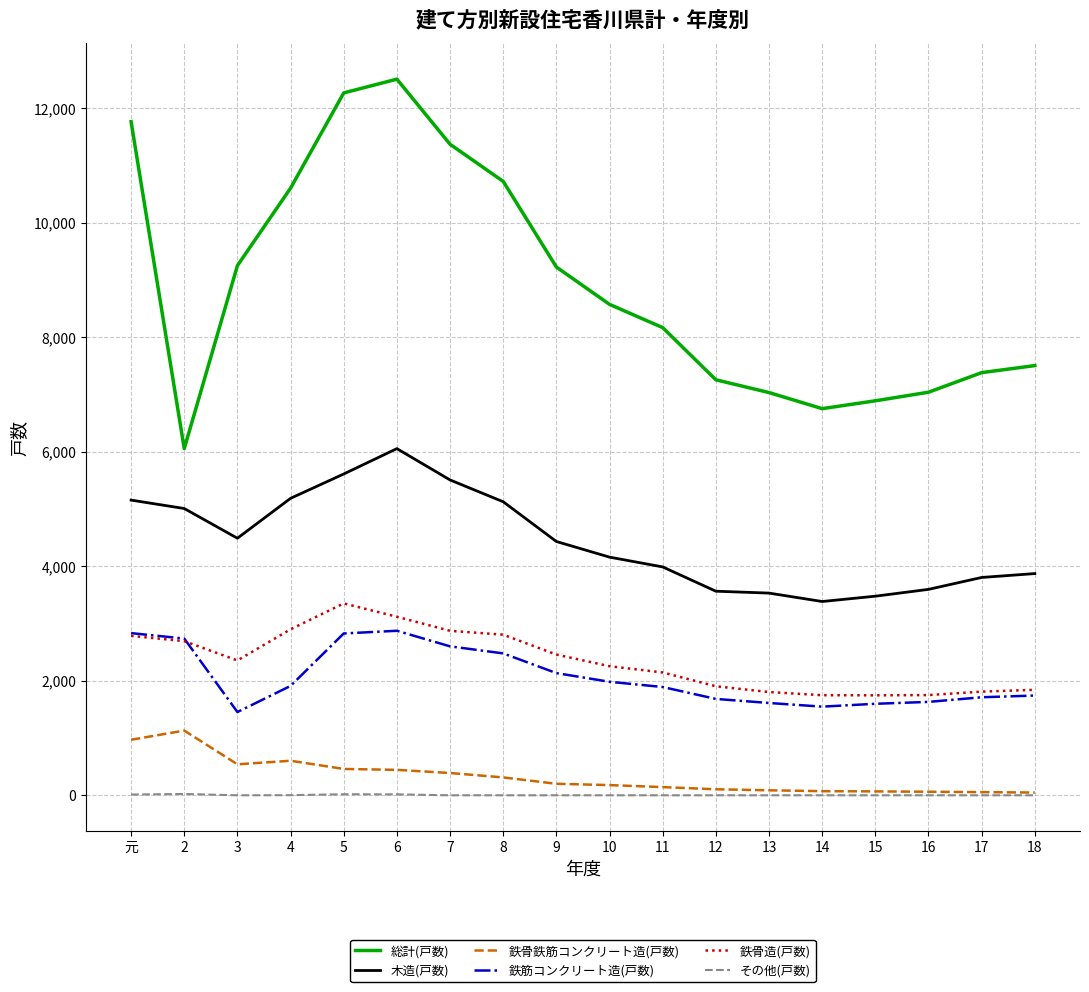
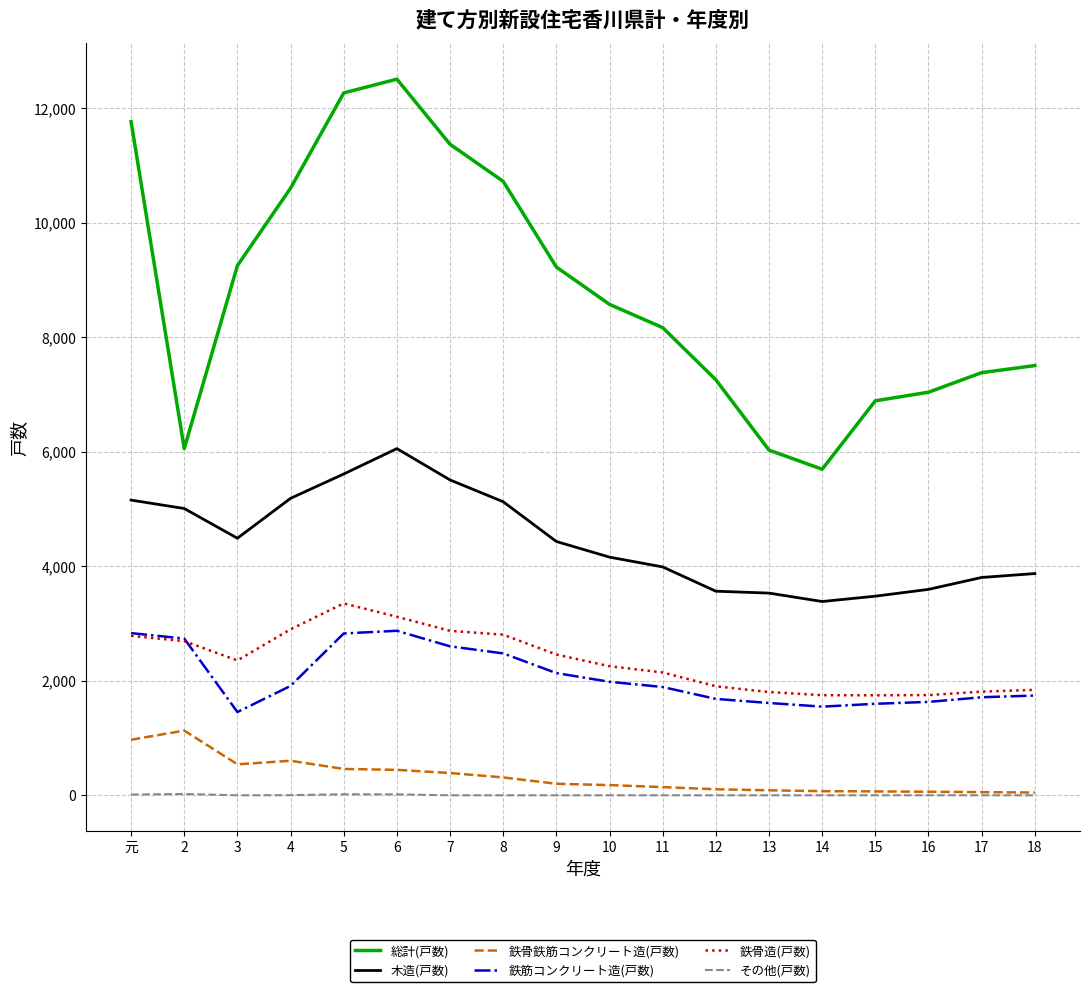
  {
    "総計(戸数)": {
      "元": "11,800",
      "2": "6,100",
      "3": "9,300",
      "4": "10,600",
      "5": "12,300",
      "6": "12,500",
      "7": "11,400",
      "8": "10,700",
      "9": "9,200",
      "10": "8,600",
      "11": "8,200",
      "12": "7,300",
-     "13": "7,000",
-     "14": "6,800",
+     "13": "6,000",
+     "14": "5,700",
      "15": "6,900",
      "16": "7,000",
      "17": "7,400",
      "18": "7,500"
    },
    "木造(戸数)": {
      "元": "5,200",
      "2": "5,000",
      "3": "4,500",
      "4": "5,200",
      "5": "5,600",
      "6": "6,100",
      "7": "5,500",
      "8": "5,100",
      "9": "4,400",
      "10": "4,200",
      "11": "4,000",
      "12": "3,600",
      "13": "3,500",
      "14": "3,400",
      "15": "3,500",
      "16": "3,600",
      "17": "3,800",
      "18": "3,900"
    },
    "鉄骨鉄筋コンクリート造(戸数)": {
      "元": "1,000",
      "2": "1,100",
      "3": "500",
      "4": "600",
      "5": "500",
      "6": "400",
      "7": "400",
      "8": "300",
      "9": "200",
      "10": "200",
      "11": "100",
      "12": "100",
      "13": "100",
      "14": "100",
      "15": "100",
      "16": "100",
      "17": "100",
      "18": "0"
    },
    "鉄筋コンクリート造(戸数)": {
      "元": "2,800",
      "3": "1,500",
      "4": "1,900",
      "5": "2,800",
      "6": "2,900",
      "7": "2,600",
      "8": "2,500",
      "9": "2,100",
      "10": "2,000",
      "11": "1,900",
      "12": "1,700",
      "13": "1,600",
      "14": "1,500",
      "15": "1,600",
      "16": "1,600",
      "17": "1,700",
      "18": "1,700"
    },
    "鉄骨造(戸数)": {
      "元": "2,800",
      "3": "2,400",
      "4": "2,900",
      "5": "3,400",
      "6": "3,100",
      "7": "2,900",
      "8": "2,800",
      "9": "2,500",
      "10": "2,300",
      "11": "2,100",
      "12": "1,900",
      "13": "1,800",
      "14": "1,700",
      "15": "1,700",
      "16": "1,800",
      "17": "1,800",
      "18": "1,800"
    },
    "その他(戸数)": {
      "元": "0",
      "2": "0",
      "3": "0",
      "4": "0",
      "5": "0",
      "6": "0",
      "7": "0",
      "8": "0",
      "9": "0",
      "10": "0",
      "11": "0",
      "12": "0",
      "13": "0",
      "14": "0",
      "15": "0",
      "16": "0",
      "17": "0",
      "18": "0"
    }
  }
